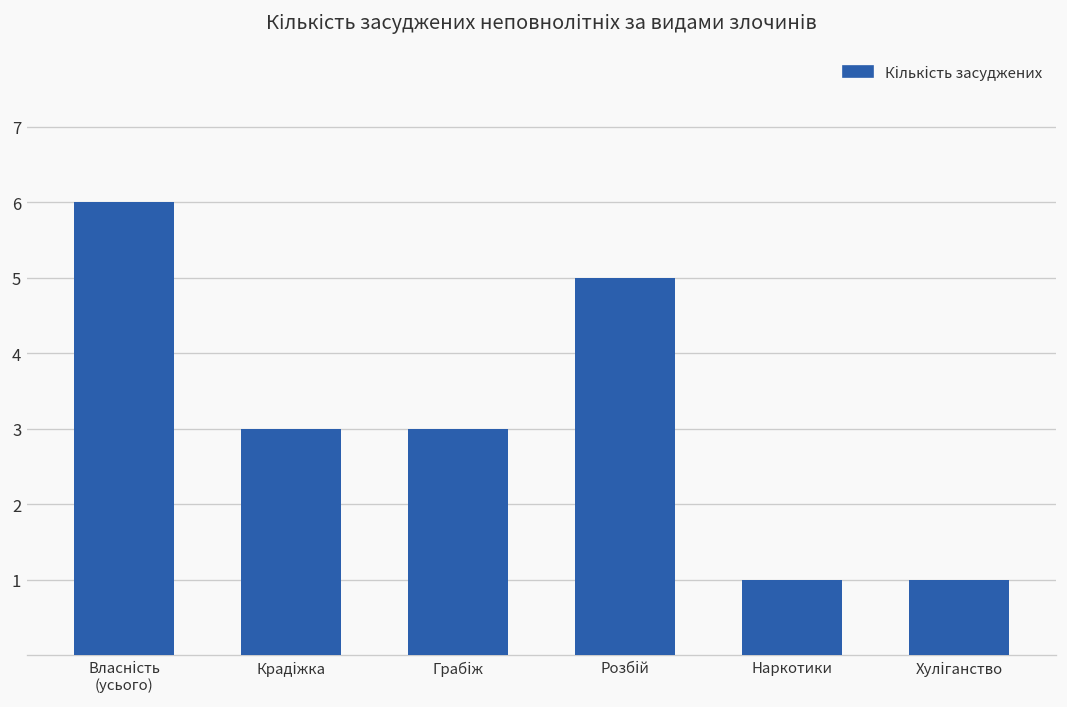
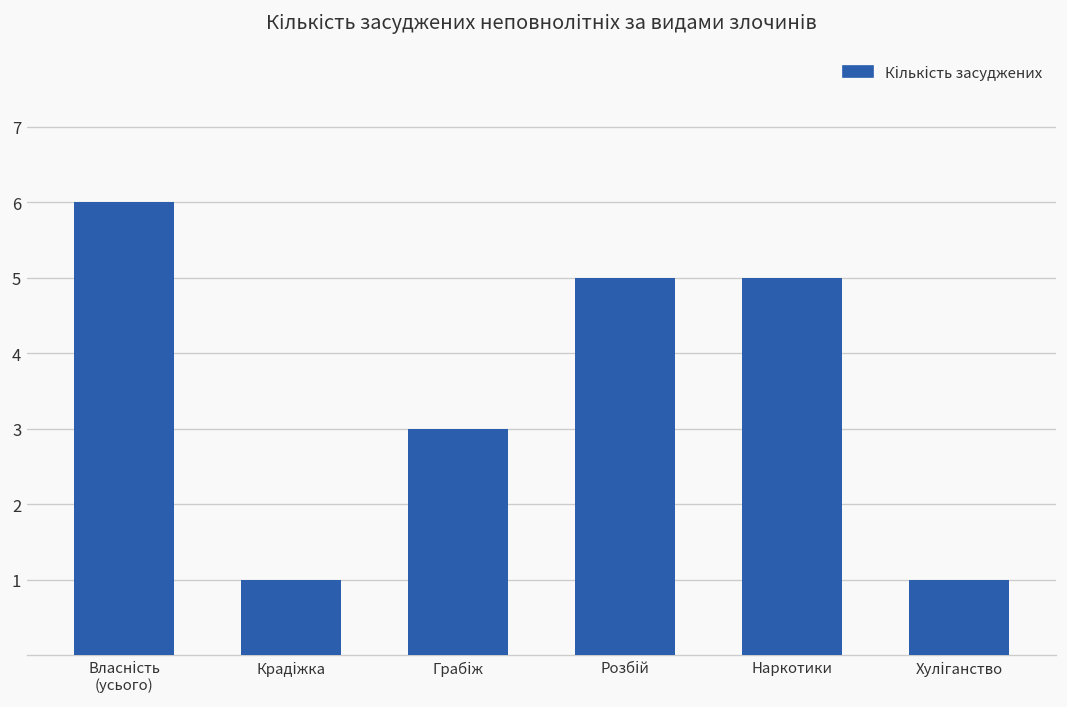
  {
    "Власність (усього)": 6,
-   "Крадіжка": 3,
+   "Крадіжка": 1,
    "Грабіж": 3,
    "Розбій": 5,
-   "Наркотики": 1,
+   "Наркотики": 5,
    "Хуліганство": 1
  }
